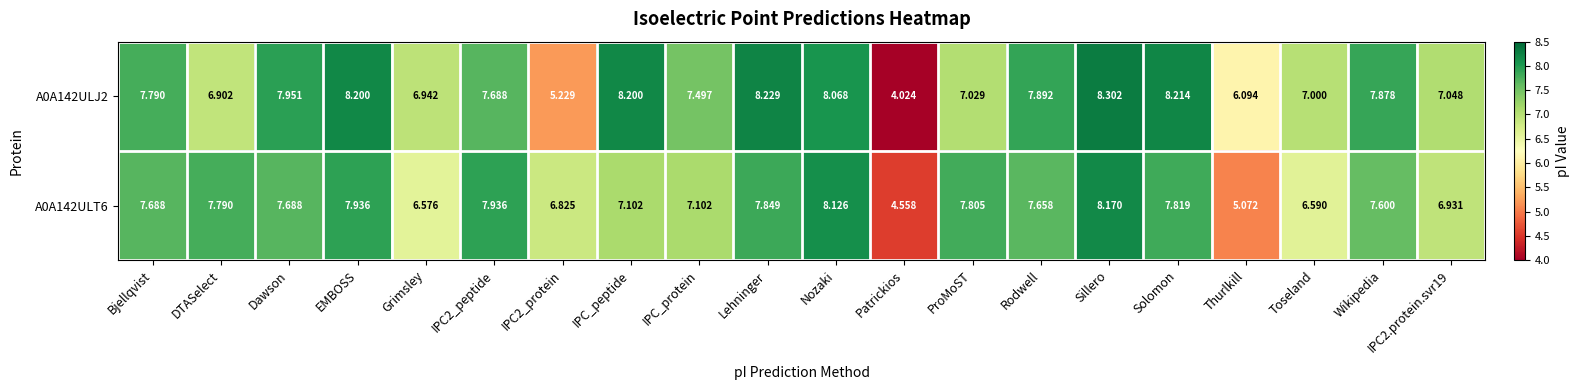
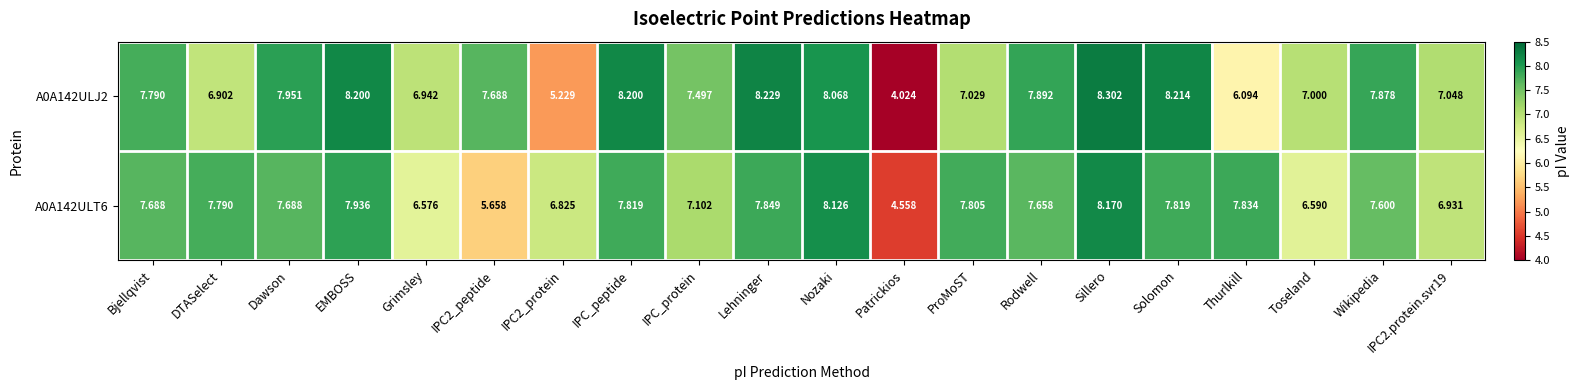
  {
    "A0A142ULJ2": {
      "Bjellqvist": 7.790,
      "DTASelect": 6.902,
      "Dawson": 7.951,
      "EMBOSS": 8.200,
      "Grimsley": 6.942,
      "IPC2_peptide": 7.688,
      "IPC2_protein": 5.229,
      "IPC_peptide": 8.200,
      "IPC_protein": 7.497,
      "Lehninger": 8.229,
      "Nozaki": 8.068,
      "Patrickios": 4.024,
      "ProMoST": 7.029,
      "Rodwell": 7.892,
      "Sillero": 8.302,
      "Solomon": 8.214,
      "Thurlkill": 6.094,
      "Toseland": 7.000,
      "Wikipedia": 7.878,
      "IPC2.protein.svr19": 7.048
    },
    "A0A142ULT6": {
      "Bjellqvist": 7.688,
      "DTASelect": 7.790,
      "Dawson": 7.688,
      "EMBOSS": 7.936,
      "Grimsley": 6.576,
-     "IPC2_peptide": 7.936,
+     "IPC2_peptide": 5.658,
      "IPC2_protein": 6.825,
-     "IPC_peptide": 7.102,
+     "IPC_peptide": 7.819,
      "IPC_protein": 7.102,
      "Lehninger": 7.849,
      "Nozaki": 8.126,
      "Patrickios": 4.558,
      "ProMoST": 7.805,
      "Rodwell": 7.658,
      "Sillero": 8.170,
      "Solomon": 7.819,
-     "Thurlkill": 5.072,
+     "Thurlkill": 7.834,
      "Toseland": 6.590,
      "Wikipedia": 7.600,
      "IPC2.protein.svr19": 6.931
    }
  }
